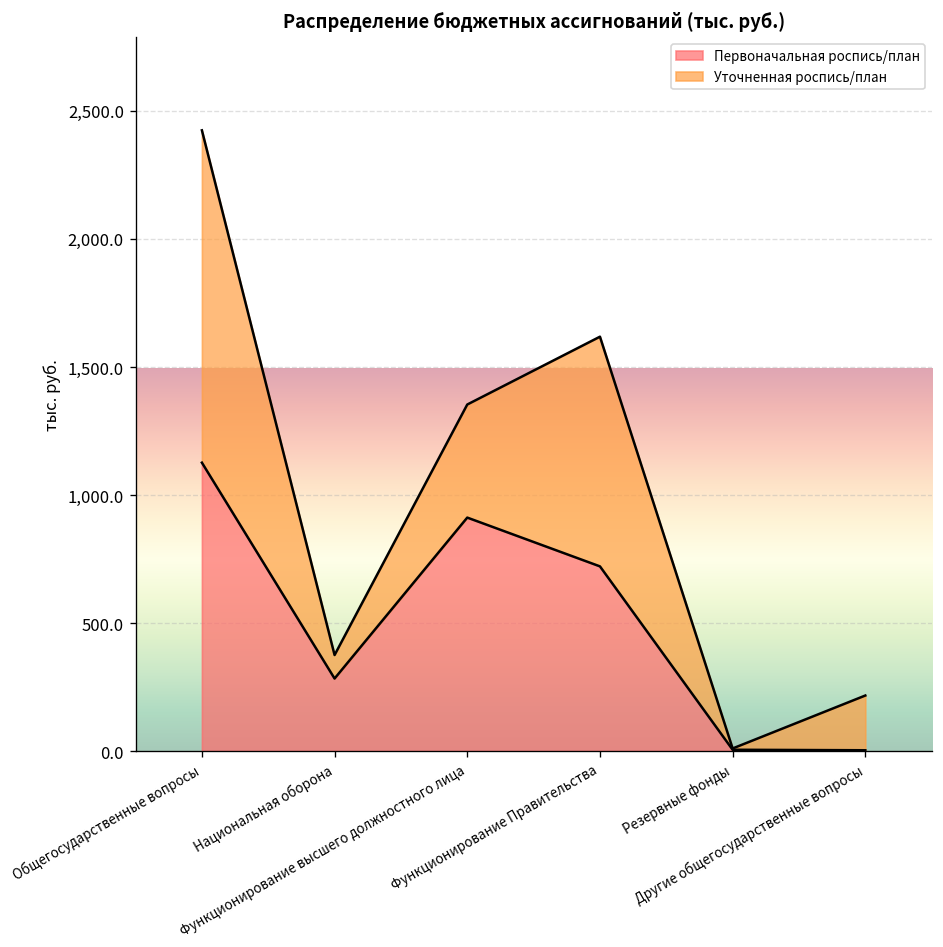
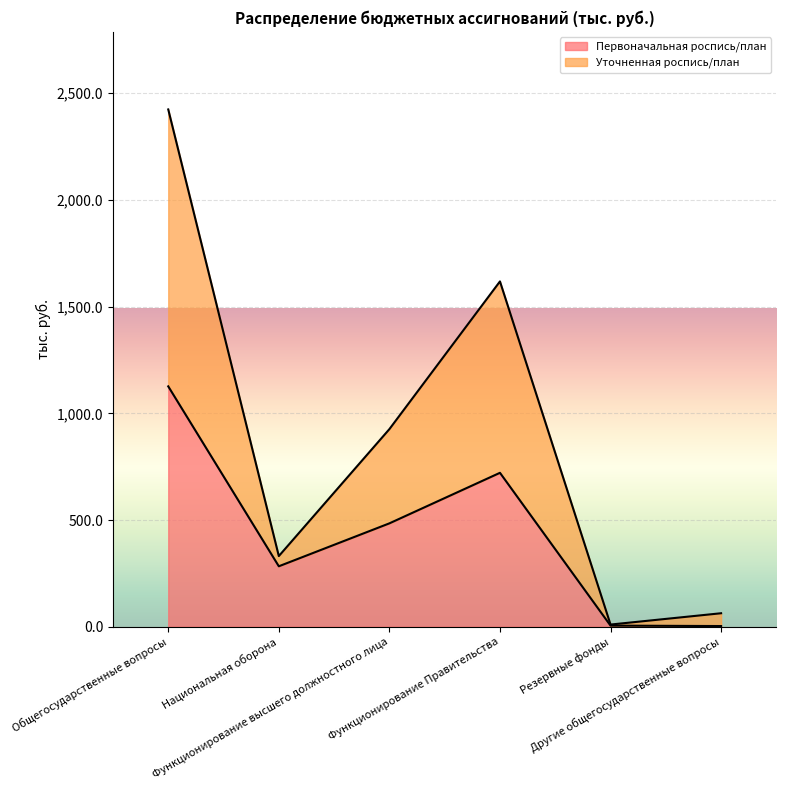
  {
    "Первоначальная роспись/план": {
      "Общегосударственные вопросы": "1,130",
      "Национальная оборона": "280",
-     "Функционирование высшего должностного лица": "910",
+     "Функционирование высшего должностного лица": "480",
      "Функционирование Правительства": "720",
      "Другие общегосударственные вопросы": "0"
    },
    "Уточненная роспись/план": {
      "Общегосударственные вопросы": "1,300",
-     "Национальная оборона": "90",
+     "Национальная оборона": "50",
      "Функционирование высшего должностного лица": "440",
      "Функционирование Правительства": "900",
-     "Другие общегосударственные вопросы": "210"
+     "Другие общегосударственные вопросы": "60"
    }
  }
